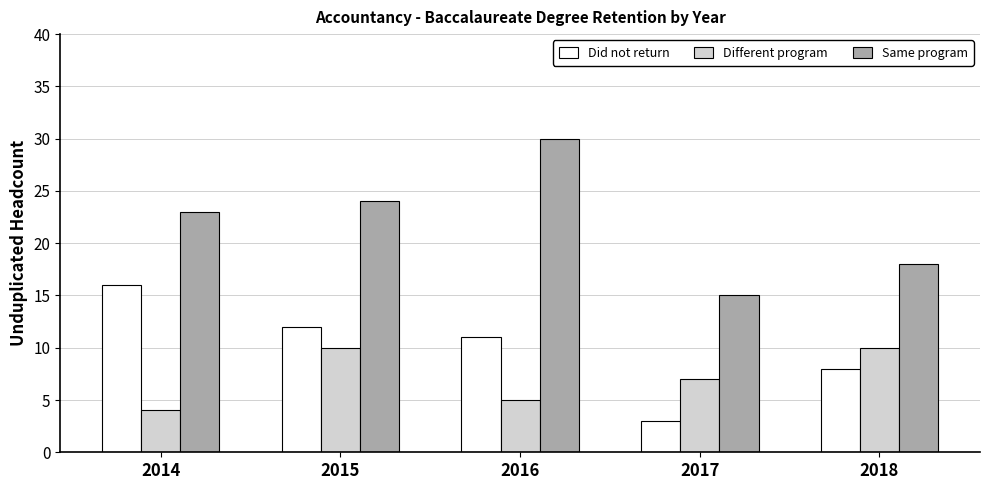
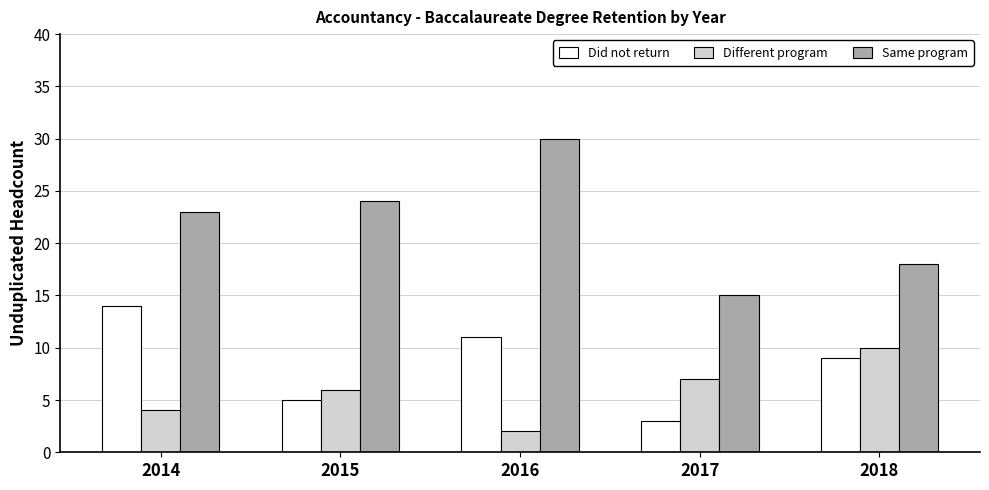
  {
    "Did not return": {
-     "2014": 16,
-     "2015": 12,
+     "2014": 14,
+     "2015": 5,
      "2016": 11,
      "2017": 3,
-     "2018": 8
+     "2018": 9
    },
    "Different program": {
      "2014": 4,
-     "2015": 10,
-     "2016": 5,
+     "2015": 6,
+     "2016": 2,
      "2017": 7,
      "2018": 10
    },
    "Same program": {
      "2014": 23,
      "2015": 24,
      "2016": 30,
      "2017": 15,
      "2018": 18
    }
  }
